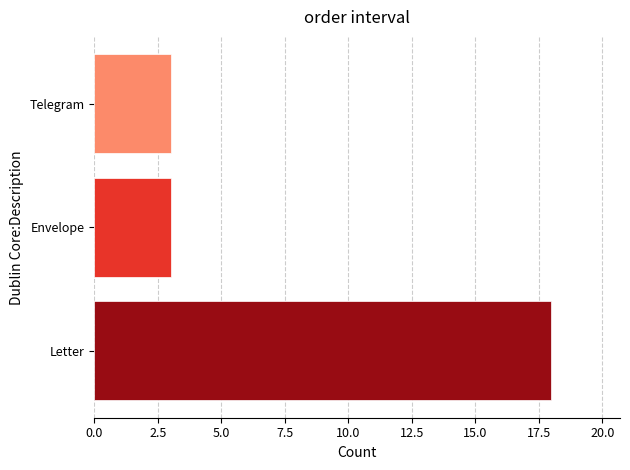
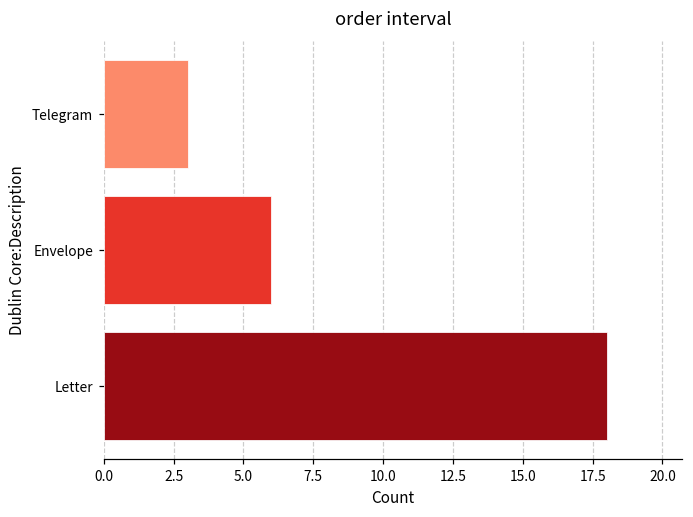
  {
    "Telegram": 3,
-   "Envelope": 3,
+   "Envelope": 6,
    "Letter": 18
  }
